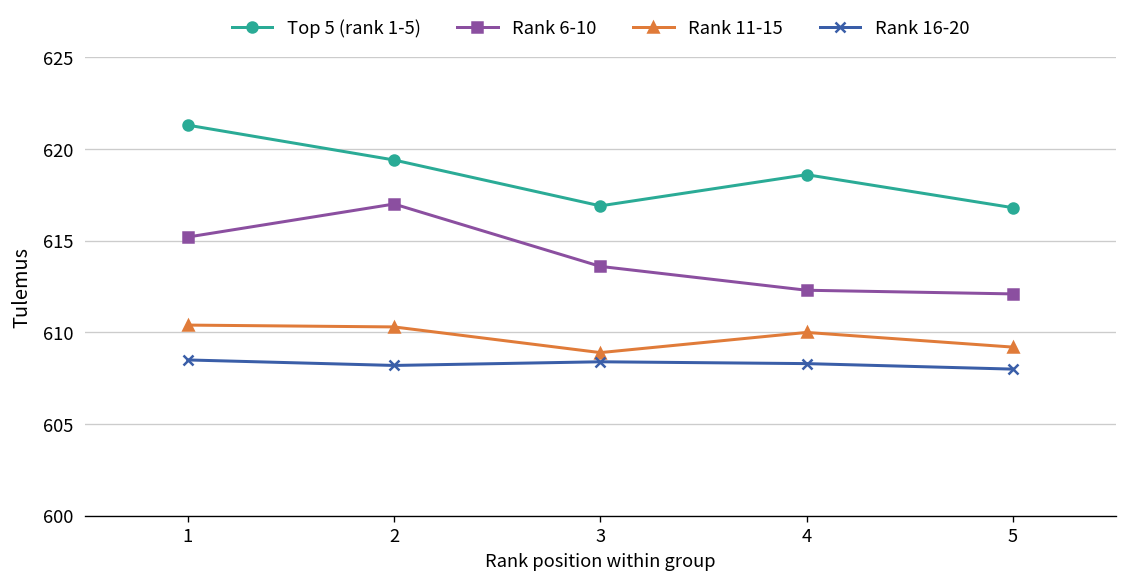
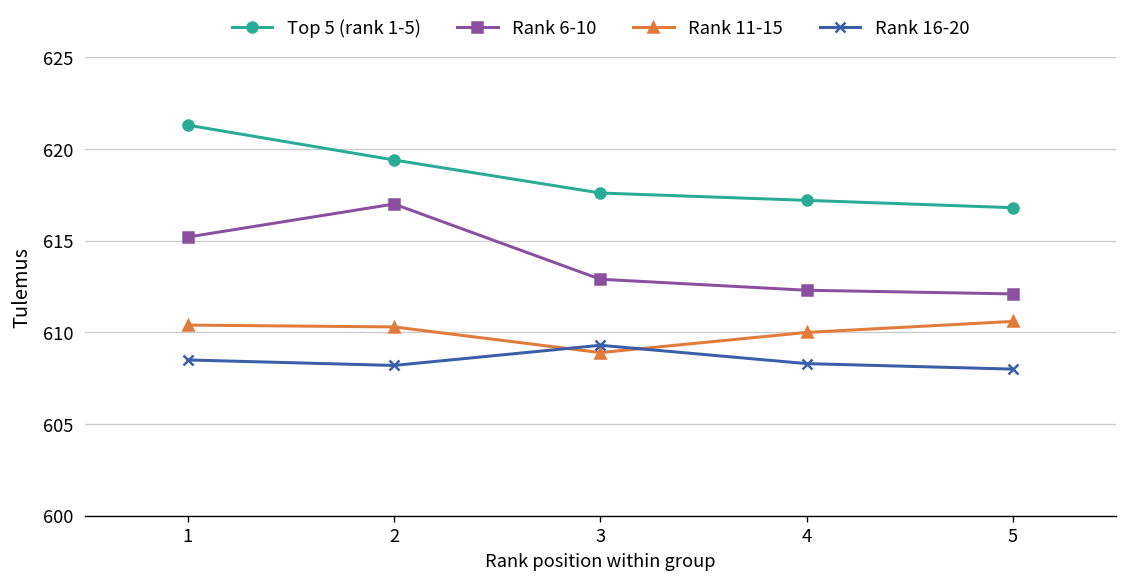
  {
    "Top 5 (rank 1-5)": {
      "1": 621.3,
      "2": 619.4,
-     "3": 616.9,
-     "4": 618.6,
+     "3": 617.6,
+     "4": 617.2,
      "5": 616.8
    },
    "Rank 6-10": {
      "1": 615.2,
      "2": 617.0,
-     "3": 613.6,
+     "3": 612.9,
      "4": 612.3,
      "5": 612.1
    },
    "Rank 11-15": {
      "1": 610.4,
      "2": 610.3,
      "3": 608.9,
      "4": 610.0,
-     "5": 609.2
+     "5": 610.6
    },
    "Rank 16-20": {
      "1": 608.5,
      "2": 608.2,
-     "3": 608.4,
+     "3": 609.3,
      "4": 608.3,
      "5": 608.0
    }
  }
